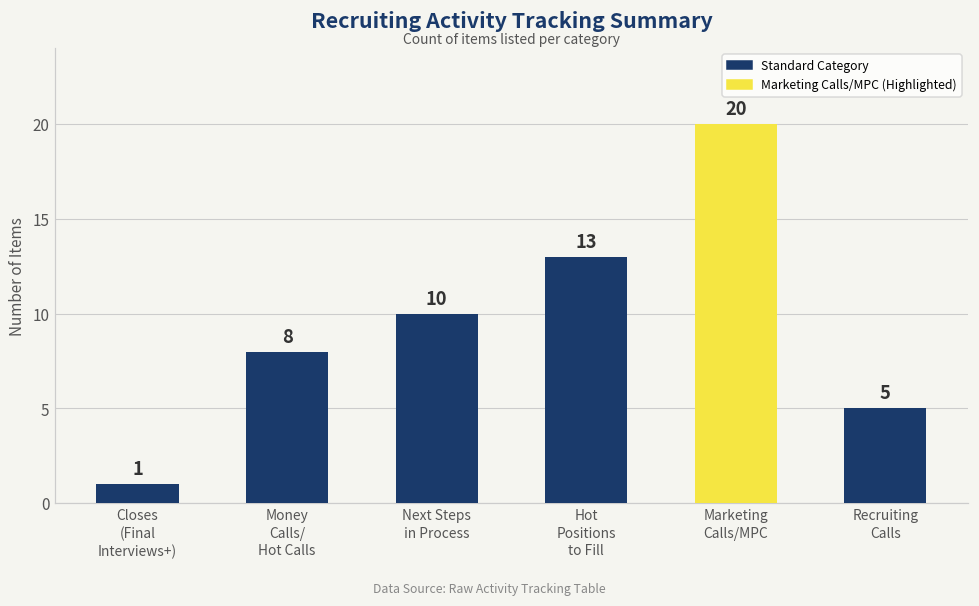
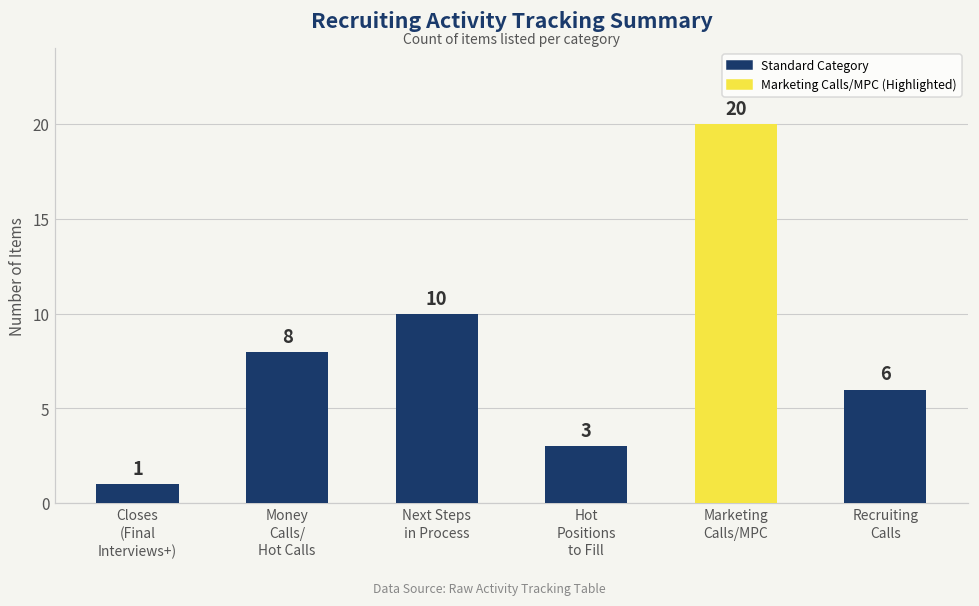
  {
    "Closes (Final Interviews+)": 1,
    "Money Calls/ Hot Calls": 8,
    "Next Steps in Process": 10,
-   "Hot Positions to Fill": 13,
+   "Hot Positions to Fill": 3,
    "Marketing Calls/MPC": 20,
-   "Recruiting Calls": 5
+   "Recruiting Calls": 6
  }
